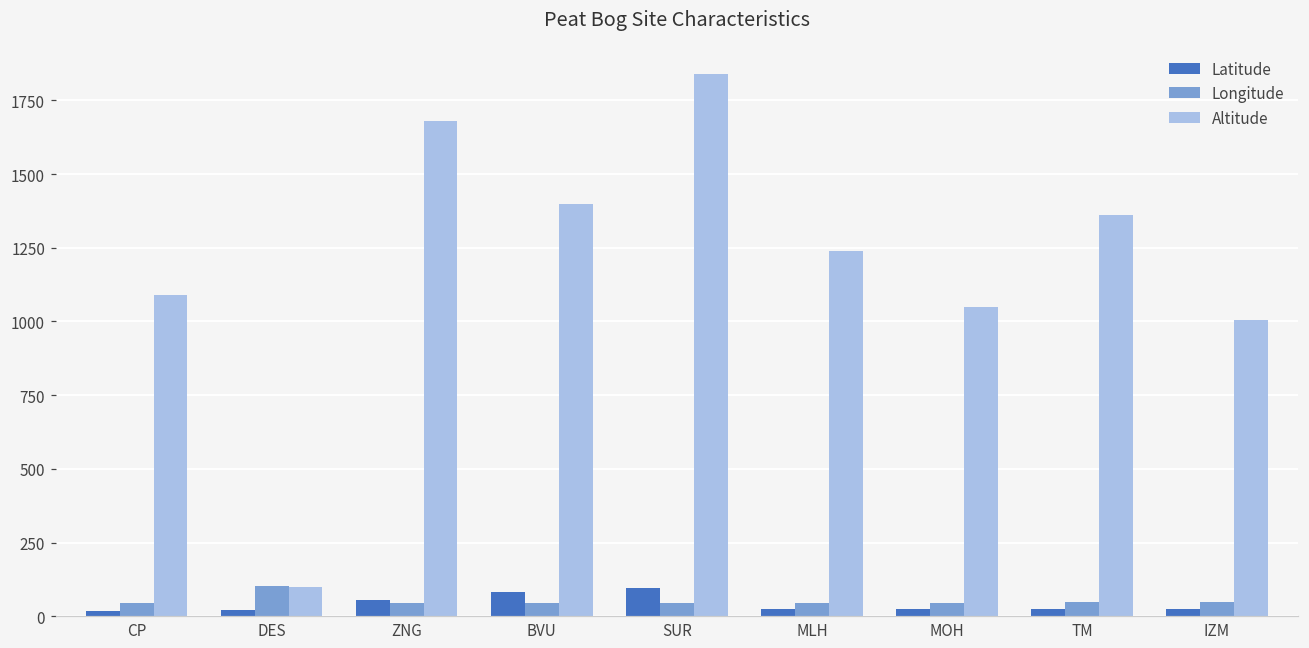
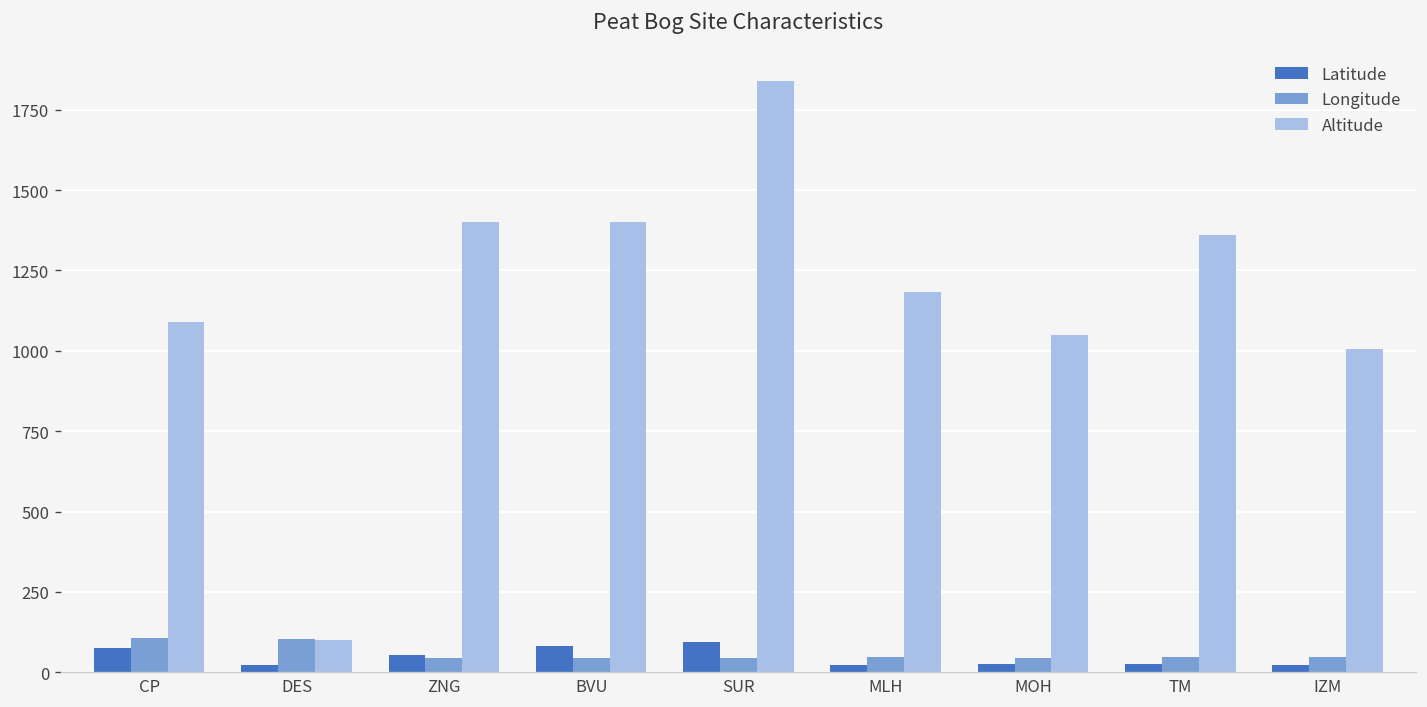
  {
    "Latitude": {
-     "CP": 20,
+     "CP": 80,
      "DES": 20,
      "ZNG": 50,
      "BVU": 80,
      "SUR": 90,
      "MLH": 20,
      "MOH": 30,
      "TM": 20,
      "IZM": 20
    },
    "Longitude": {
-     "CP": 40,
+     "CP": 110,
      "DES": 100,
      "ZNG": 50,
      "BVU": 50,
      "SUR": 50,
      "MLH": 50,
      "MOH": 50,
      "TM": 50,
      "IZM": 50
    },
    "Altitude": {
      "CP": 1090,
      "DES": 100,
-     "ZNG": 1680,
+     "ZNG": 1400,
      "BVU": 1400,
      "SUR": 1840,
-     "MLH": 1240,
+     "MLH": 1180,
      "MOH": 1050,
      "TM": 1360,
      "IZM": 1010
    }
  }
